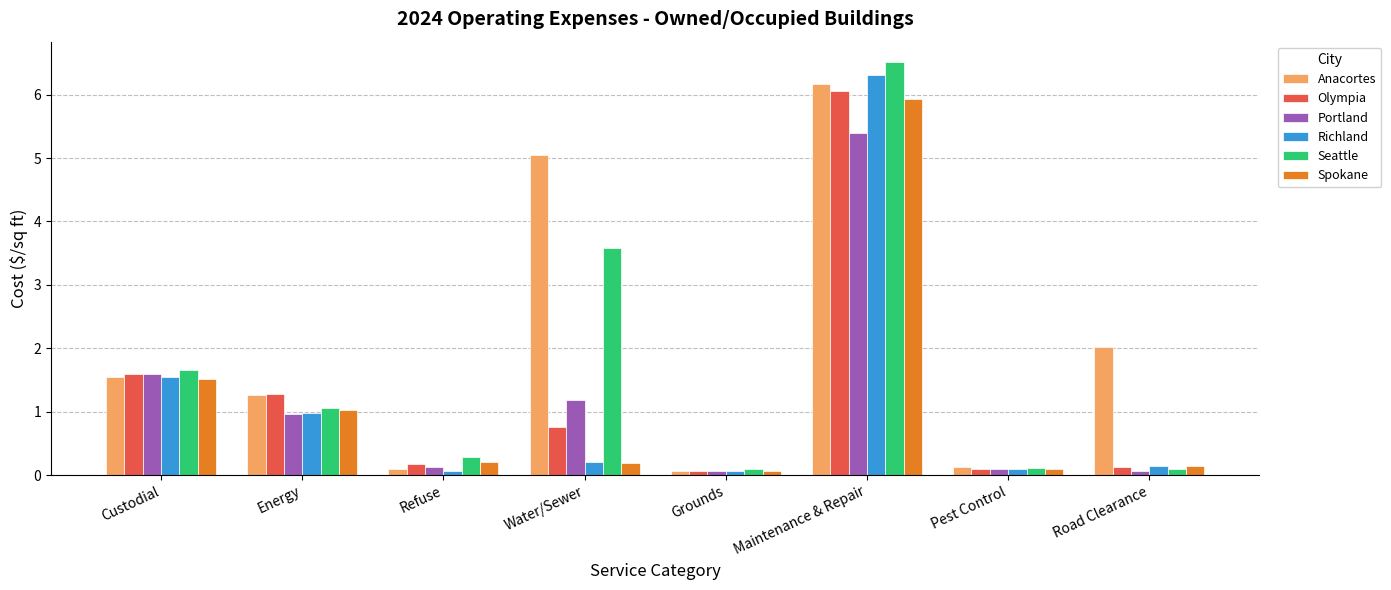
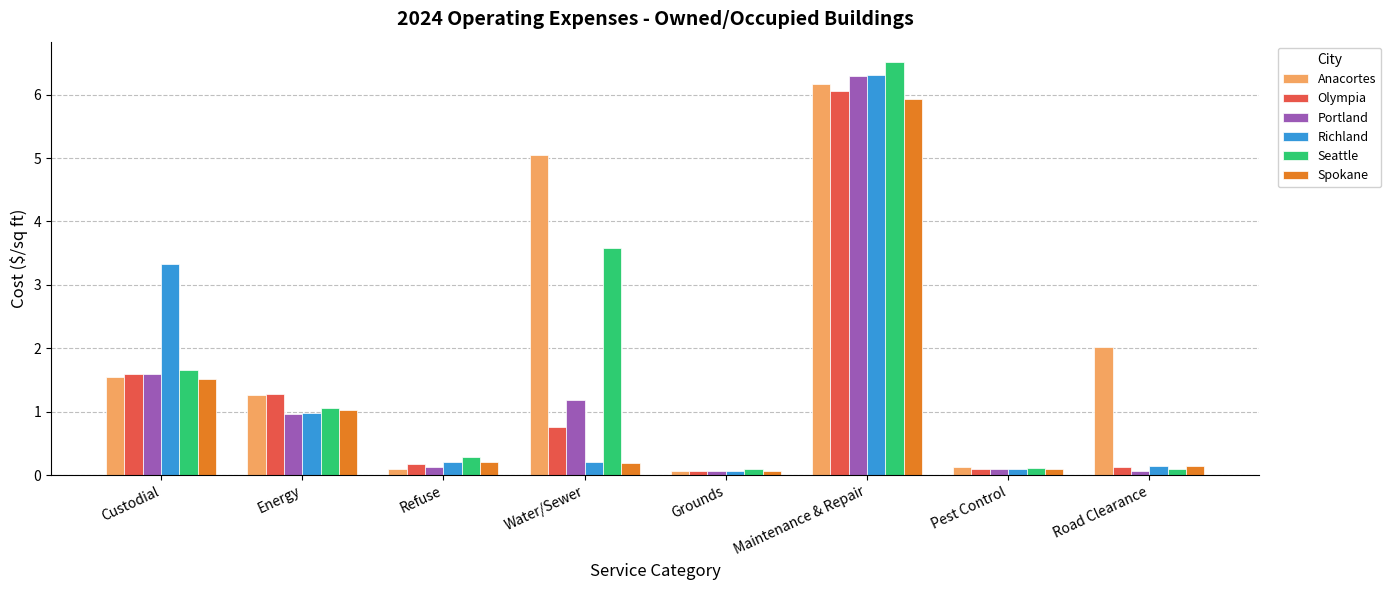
  {
    "Anacortes": {
      "Custodial": 1.6,
      "Energy": 1.3,
      "Refuse": 0.1,
      "Water/Sewer": 5.1,
      "Grounds": 0.1,
      "Maintenance & Repair": 6.2,
      "Pest Control": 0.1,
      "Road Clearance": 2.0
    },
    "Portland": {
      "Custodial": 1.6,
      "Energy": 1.0,
      "Refuse": 0.1,
      "Water/Sewer": 1.2,
      "Grounds": 0.1,
-     "Maintenance & Repair": 5.4,
+     "Maintenance & Repair": 6.3,
      "Pest Control": 0.1,
      "Road Clearance": 0.1
    },
    "Richland": {
-     "Custodial": 1.5,
+     "Custodial": 3.3,
      "Energy": 1.0,
-     "Refuse": 0.1,
+     "Refuse": 0.2,
      "Water/Sewer": 0.2,
      "Grounds": 0.1,
      "Maintenance & Repair": 6.3,
      "Pest Control": 0.1,
      "Road Clearance": 0.1
    },
    "Seattle": {
      "Custodial": 1.7,
      "Energy": 1.1,
      "Refuse": 0.3,
      "Water/Sewer": 3.6,
      "Grounds": 0.1,
      "Maintenance & Repair": 6.5,
      "Pest Control": 0.1,
      "Road Clearance": 0.1
    }
  }
